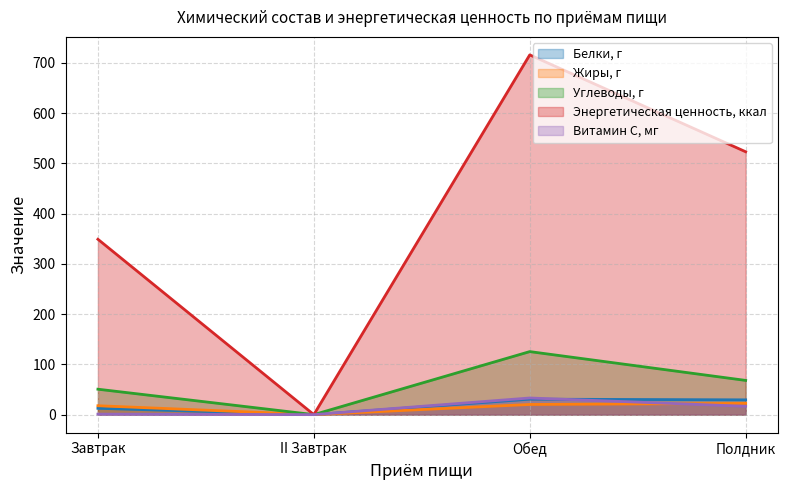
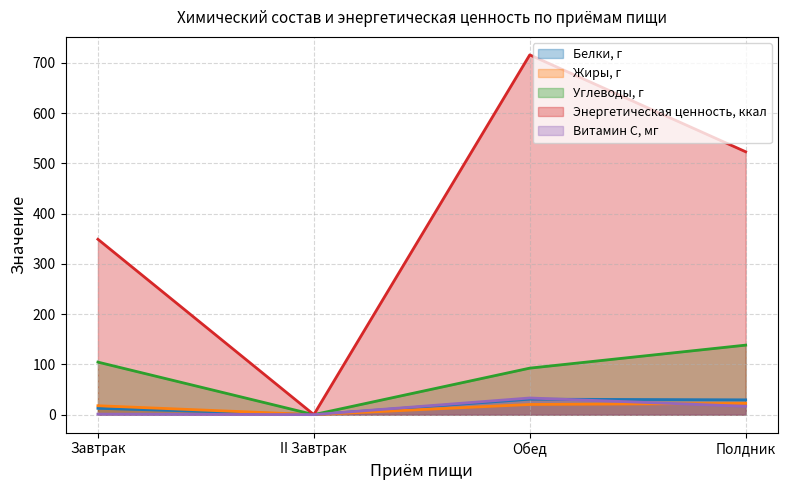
  {
    "Белки, г": {
      "Завтрак": 10,
      "Полдник": 30
    },
    "Углеводы, г": {
-     "Завтрак": 50,
-     "Обед": 130,
-     "Полдник": 70
+     "Завтрак": 100,
+     "Обед": 90,
+     "Полдник": 140
    },
    "Витамин С, мг": {
      "Завтрак": 0,
      "Полдник": 20
    }
  }
